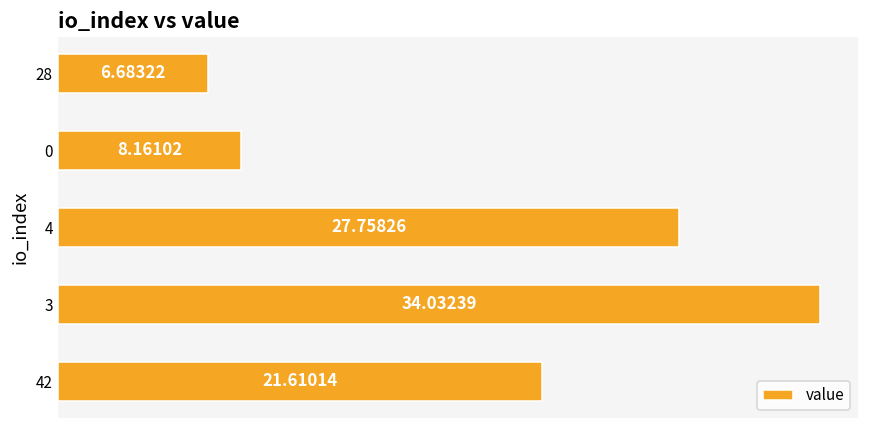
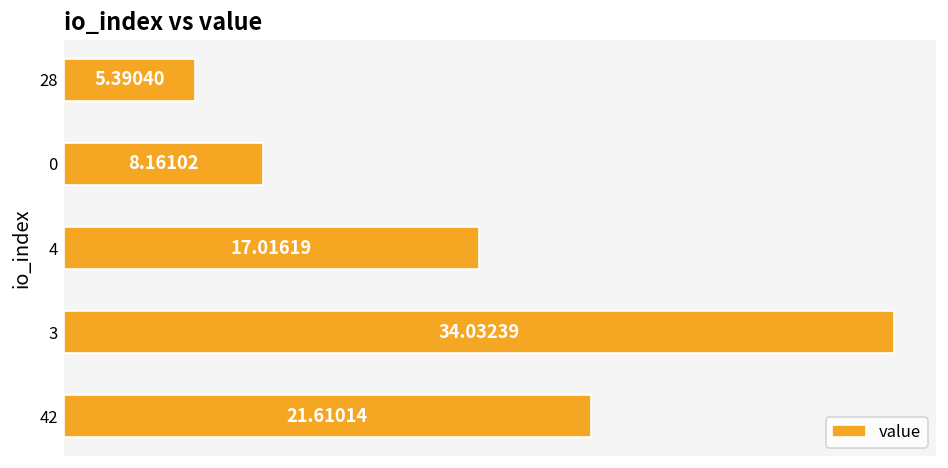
  {
-   "28": 6.68322,
+   "28": 5.39040,
    "0": 8.16102,
-   "4": 27.75826,
+   "4": 17.01619,
    "3": 34.03239,
    "42": 21.61014
  }
